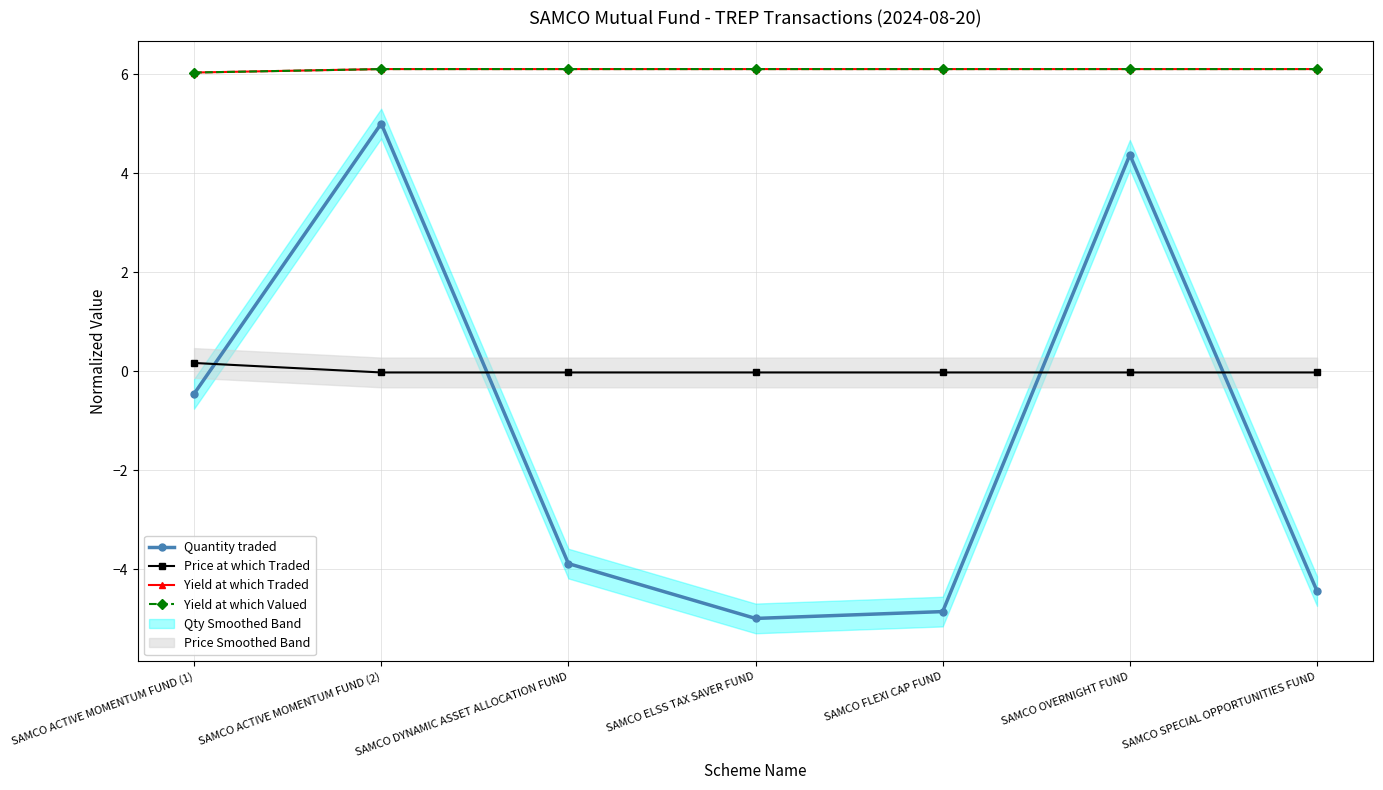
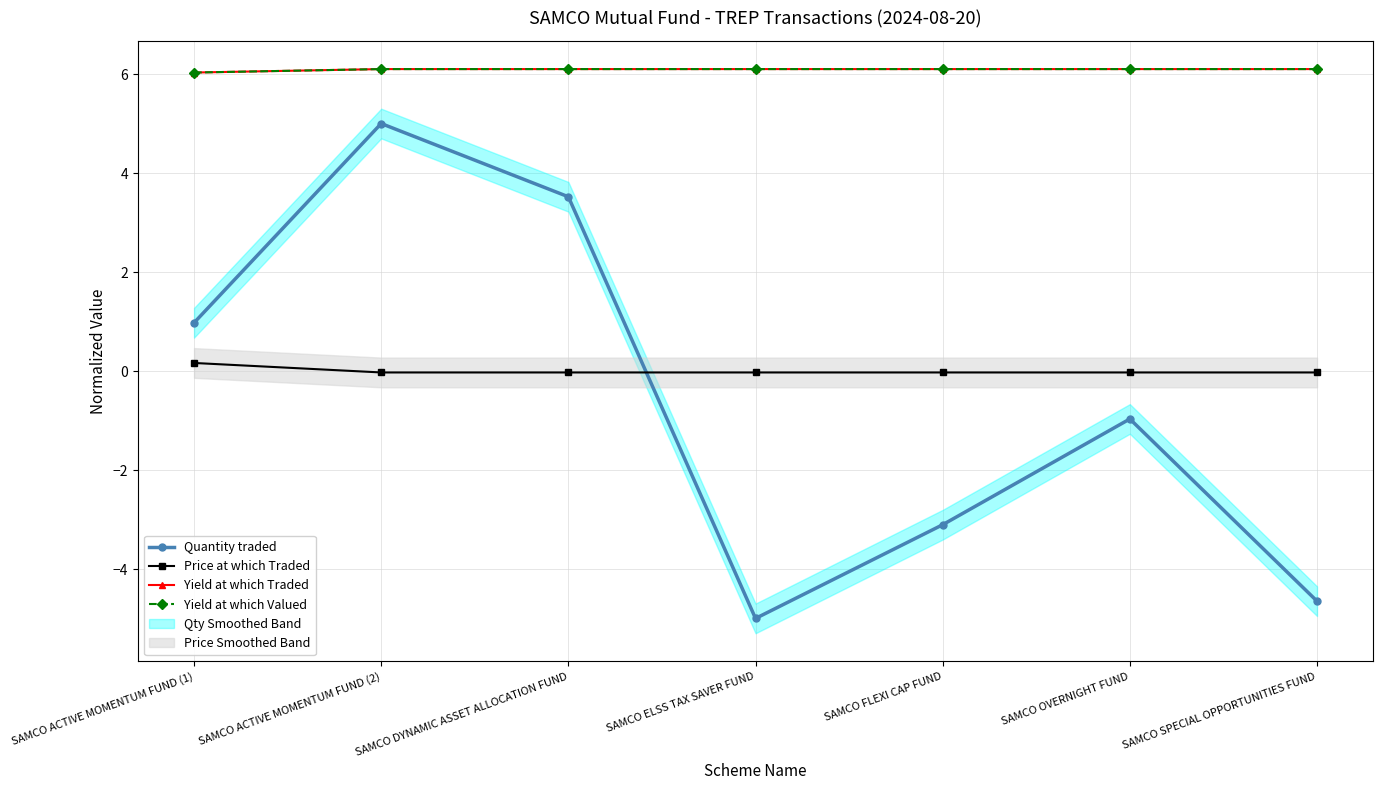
  {
    "Quantity traded": {
-     "SAMCO ACTIVE MOMENTUM FUND (1)": -0.5,
+     "SAMCO ACTIVE MOMENTUM FUND (1)": 1.0,
      "SAMCO ACTIVE MOMENTUM FUND (2)": 5.0,
-     "SAMCO DYNAMIC ASSET ALLOCATION FUND": -3.9,
+     "SAMCO DYNAMIC ASSET ALLOCATION FUND": 3.5,
      "SAMCO ELSS TAX SAVER FUND": -5.0,
-     "SAMCO FLEXI CAP FUND": -4.9,
-     "SAMCO OVERNIGHT FUND": 4.4,
-     "SAMCO SPECIAL OPPORTUNITIES FUND": -4.4
+     "SAMCO FLEXI CAP FUND": -3.1,
+     "SAMCO OVERNIGHT FUND": -1.0,
+     "SAMCO SPECIAL OPPORTUNITIES FUND": -4.6
    },
    "Price at which Traded": {
      "SAMCO ACTIVE MOMENTUM FUND (1)": 0.2,
      "SAMCO ACTIVE MOMENTUM FUND (2)": 0.0,
      "SAMCO DYNAMIC ASSET ALLOCATION FUND": 0.0,
      "SAMCO ELSS TAX SAVER FUND": 0.0,
      "SAMCO FLEXI CAP FUND": 0.0,
      "SAMCO OVERNIGHT FUND": 0.0,
      "SAMCO SPECIAL OPPORTUNITIES FUND": 0.0
    },
    "Yield at which Valued": {
      "SAMCO ACTIVE MOMENTUM FUND (1)": 6.0,
      "SAMCO ACTIVE MOMENTUM FUND (2)": 6.1,
      "SAMCO DYNAMIC ASSET ALLOCATION FUND": 6.1,
      "SAMCO ELSS TAX SAVER FUND": 6.1,
      "SAMCO FLEXI CAP FUND": 6.1,
      "SAMCO OVERNIGHT FUND": 6.1,
      "SAMCO SPECIAL OPPORTUNITIES FUND": 6.1
    }
  }
